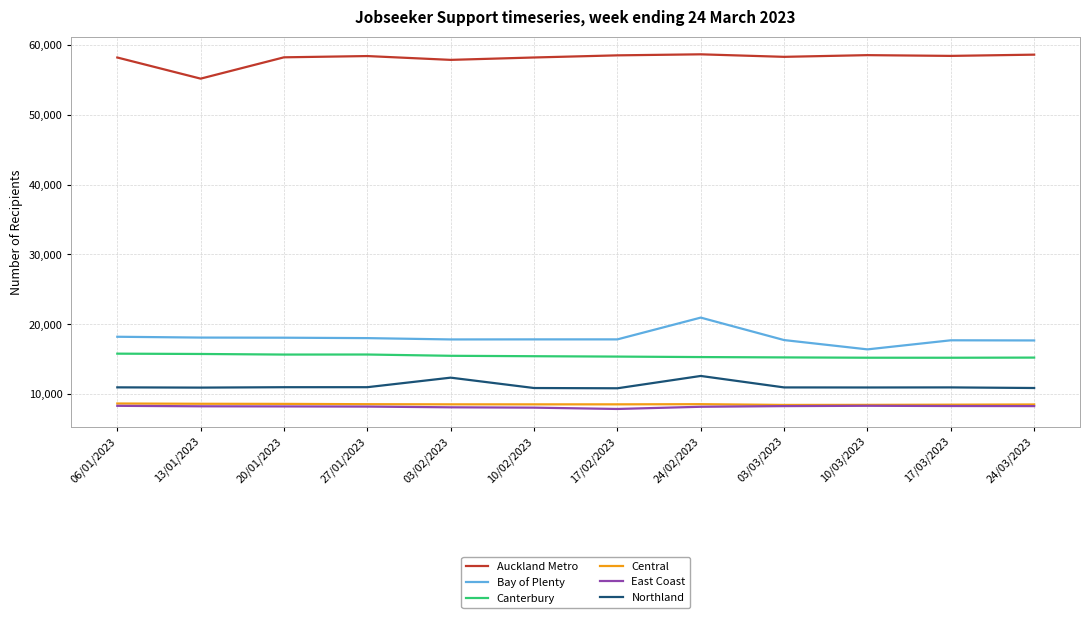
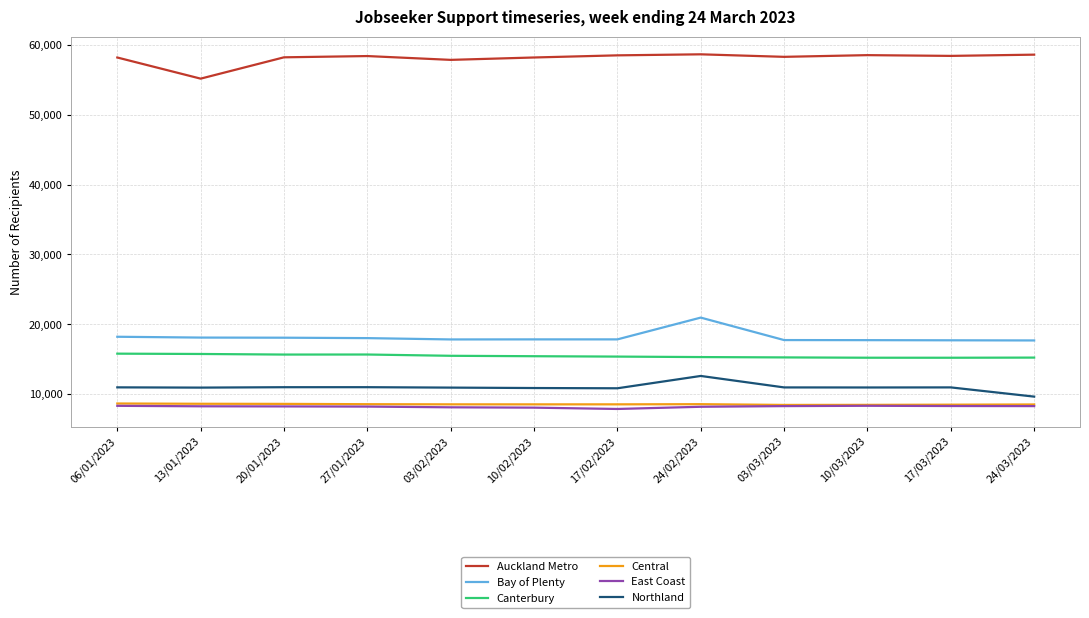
  {
    "Auckland Metro": {
      "06/01/2023": "58,000",
      "13/01/2023": "55,000",
      "20/01/2023": "58,000",
      "27/01/2023": "58,000",
      "03/02/2023": "58,000",
      "10/02/2023": "58,000",
      "17/02/2023": "59,000",
      "24/02/2023": "59,000",
      "03/03/2023": "58,000",
      "10/03/2023": "59,000",
      "17/03/2023": "58,000",
      "24/03/2023": "59,000"
    },
    "Bay of Plenty": {
      "06/01/2023": "18,000",
      "13/01/2023": "18,000",
      "20/01/2023": "18,000",
      "27/01/2023": "18,000",
      "03/02/2023": "18,000",
      "10/02/2023": "18,000",
      "17/02/2023": "18,000",
      "24/02/2023": "21,000",
      "03/03/2023": "18,000",
-     "10/03/2023": "16,000",
+     "10/03/2023": "18,000",
      "17/03/2023": "18,000",
      "24/03/2023": "18,000"
    },
    "Canterbury": {
      "06/01/2023": "16,000",
      "13/01/2023": "16,000",
      "20/01/2023": "16,000",
      "27/01/2023": "16,000",
      "03/02/2023": "15,000",
      "10/02/2023": "15,000",
      "17/02/2023": "15,000",
      "24/02/2023": "15,000",
      "03/03/2023": "15,000",
      "10/03/2023": "15,000",
      "17/03/2023": "15,000",
      "24/03/2023": "15,000"
    },
    "Central": {
      "03/02/2023": "9,000",
      "10/02/2023": "9,000",
      "17/02/2023": "9,000",
      "24/02/2023": "9,000"
    },
    "East Coast": {
      "03/02/2023": "8,000",
      "10/02/2023": "8,000",
      "17/02/2023": "8,000",
      "24/02/2023": "8,000"
    },
    "Northland": {
      "06/01/2023": "11,000",
      "13/01/2023": "11,000",
      "20/01/2023": "11,000",
      "27/01/2023": "11,000",
-     "03/02/2023": "12,000",
+     "03/02/2023": "11,000",
      "10/02/2023": "11,000",
      "17/02/2023": "11,000",
      "24/02/2023": "13,000",
      "03/03/2023": "11,000",
      "10/03/2023": "11,000",
      "17/03/2023": "11,000",
-     "24/03/2023": "11,000"
+     "24/03/2023": "10,000"
    }
  }
